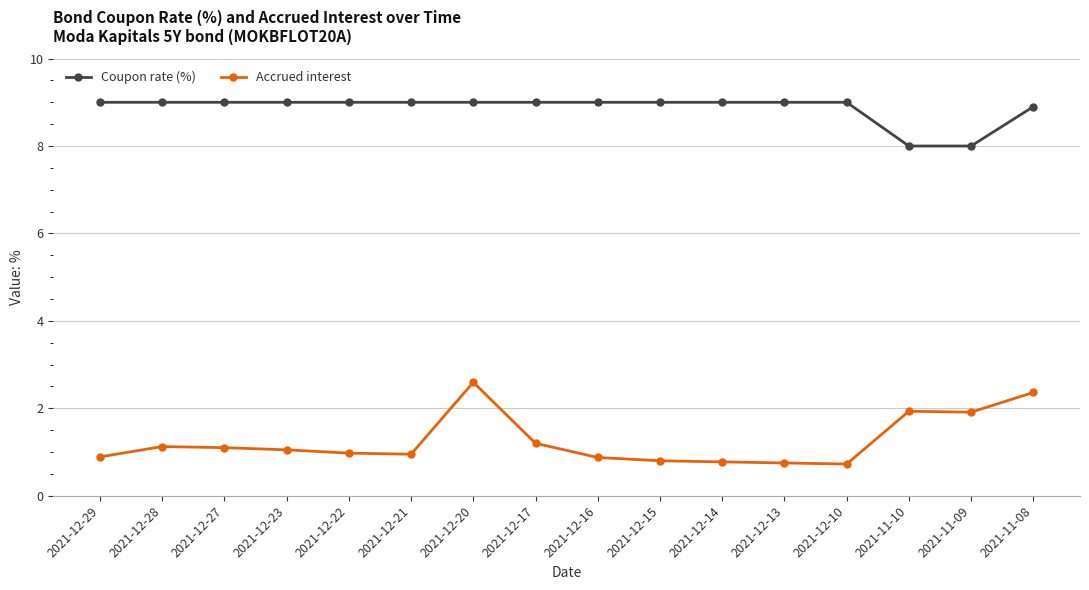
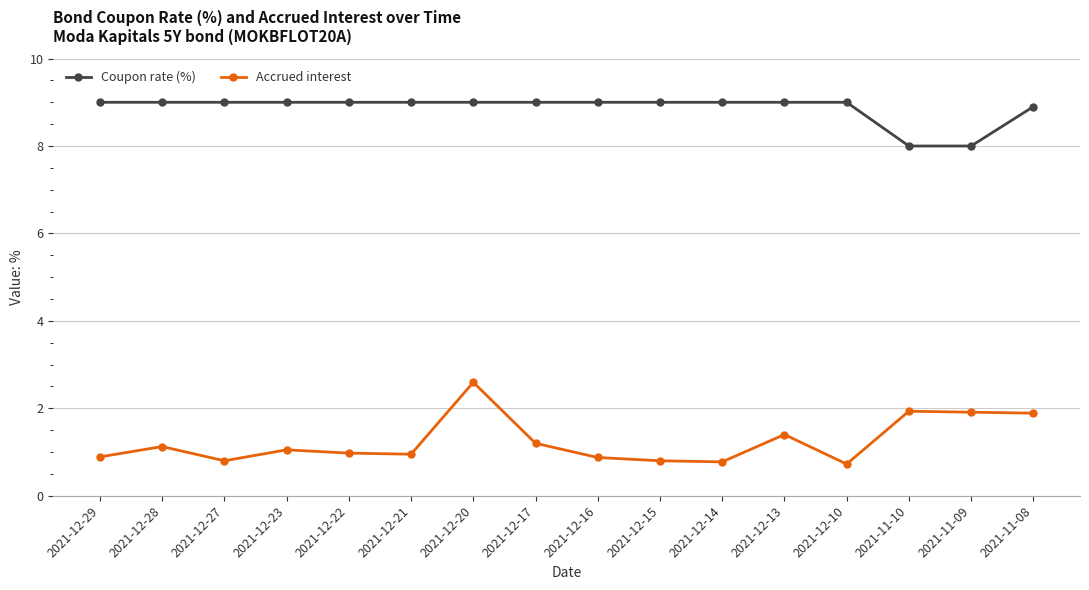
  {
    "Coupon rate (%)": {
      "2021-12-29": 9.0,
      "2021-12-28": 9.0,
      "2021-12-27": 9.0,
      "2021-12-23": 9.0,
      "2021-12-22": 9.0,
      "2021-12-21": 9.0,
      "2021-12-20": 9.0,
      "2021-12-17": 9.0,
      "2021-12-16": 9.0,
      "2021-12-15": 9.0,
      "2021-12-14": 9.0,
      "2021-12-13": 9.0,
      "2021-12-10": 9.0,
      "2021-11-10": 8.0,
      "2021-11-09": 8.0,
      "2021-11-08": 8.9
    },
    "Accrued interest": {
      "2021-12-29": 0.9,
      "2021-12-28": 1.1,
-     "2021-12-27": 1.1,
+     "2021-12-27": 0.8,
      "2021-12-23": 1.1,
      "2021-12-22": 1.0,
      "2021-12-21": 1.0,
      "2021-12-20": 2.6,
      "2021-12-17": 1.2,
      "2021-12-16": 0.9,
      "2021-12-15": 0.8,
      "2021-12-14": 0.8,
-     "2021-12-13": 0.8,
+     "2021-12-13": 1.4,
      "2021-12-10": 0.7,
      "2021-11-10": 1.9,
      "2021-11-09": 1.9,
-     "2021-11-08": 2.4
+     "2021-11-08": 1.9
    }
  }
